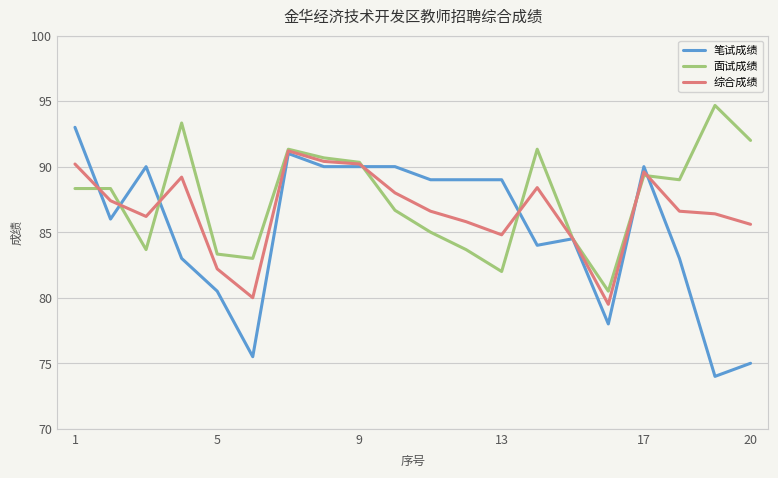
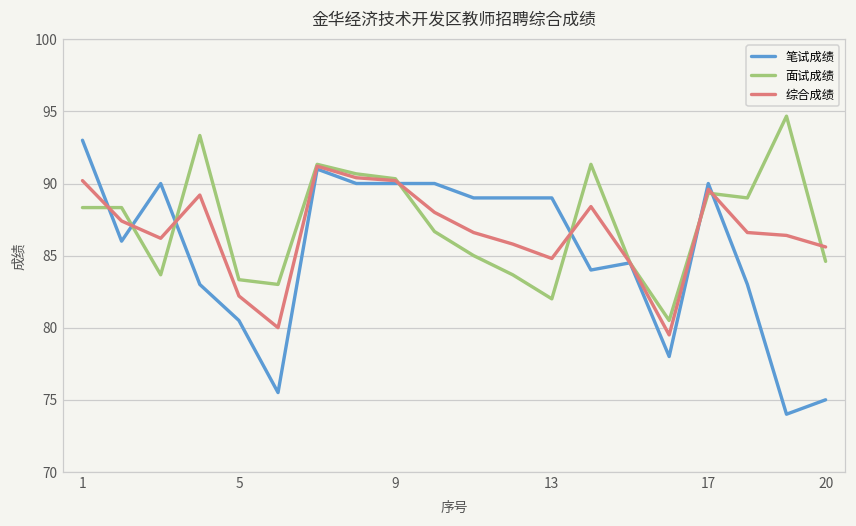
  {
    "笔试成绩": {
      "20": 75.0
    },
    "面试成绩": {
-     "20": 92.0
+     "20": 84.6
    },
    "综合成绩": {
      "20": 85.6
    }
  }
